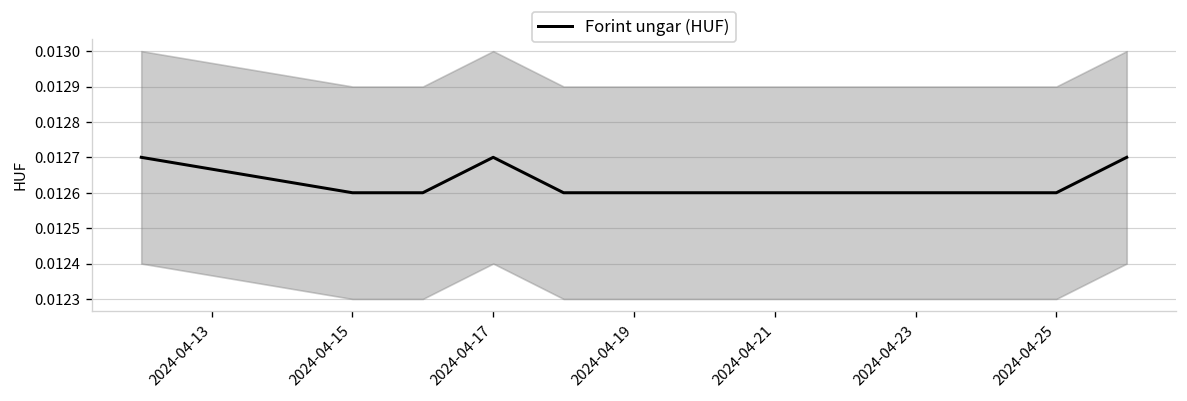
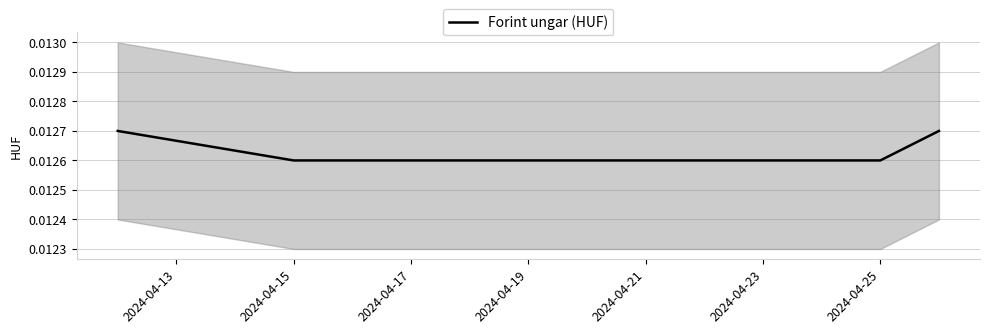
  {
    "Forint ungar (HUF)": {
      "2024-04-15": 0.0126,
-     "2024-04-17": 0.0127,
+     "2024-04-17": 0.0126,
      "2024-04-19": 0.0126,
      "2024-04-23": 0.0126,
      "2024-04-25": 0.0126
    }
  }
